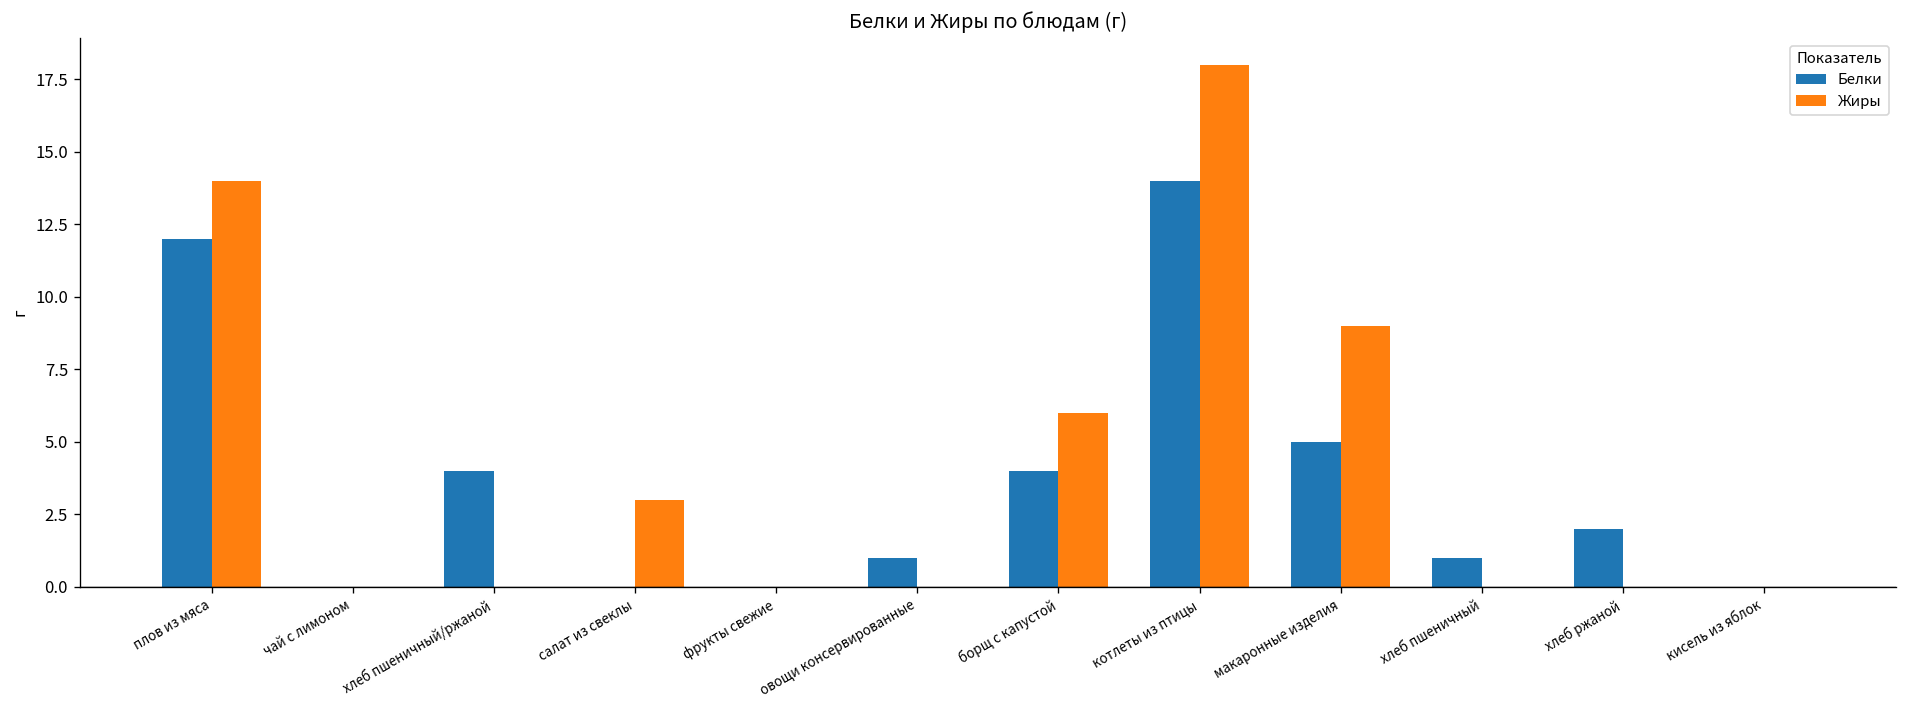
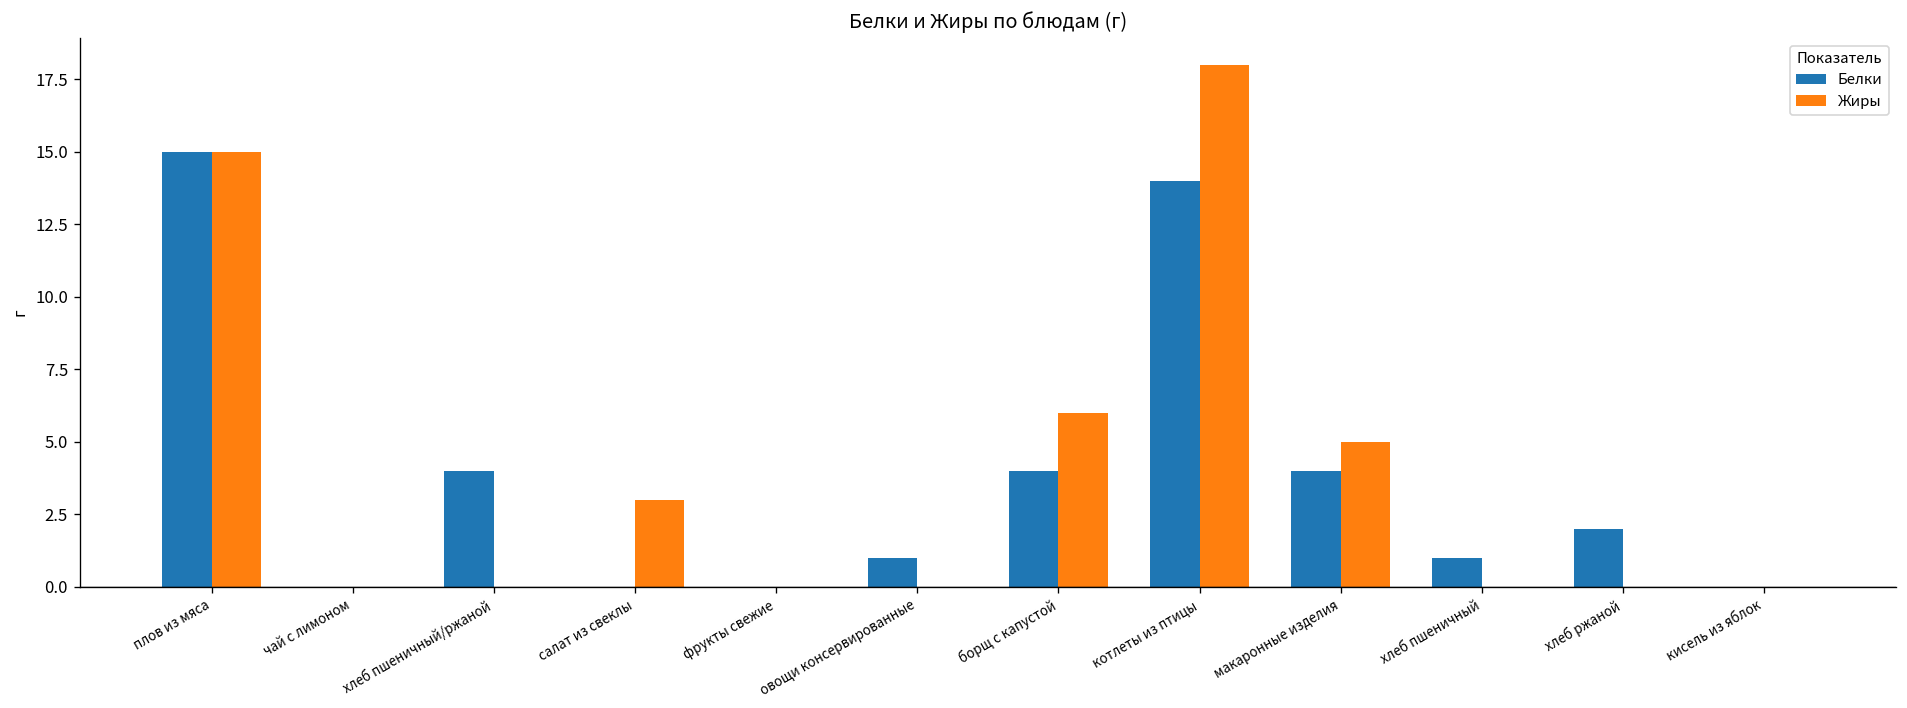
  {
    "Белки": {
-     "плов из мяса": 12,
+     "плов из мяса": 15,
      "чай с лимоном": 0,
      "хлеб пшеничный/ржаной": 4,
      "салат из свеклы": 0,
      "фрукты свежие": 0,
      "овощи консервированные": 1,
      "борщ с капустой": 4,
      "котлеты из птицы": 14,
-     "макаронные изделия": 5,
+     "макаронные изделия": 4,
      "хлеб пшеничный": 1,
      "хлеб ржаной": 2,
      "кисель из яблок": 0
    },
    "Жиры": {
-     "плов из мяса": 14,
+     "плов из мяса": 15,
      "чай с лимоном": 0,
      "хлеб пшеничный/ржаной": 0,
      "салат из свеклы": 3,
      "фрукты свежие": 0,
      "овощи консервированные": 0,
      "борщ с капустой": 6,
      "котлеты из птицы": 18,
-     "макаронные изделия": 9,
+     "макаронные изделия": 5,
      "хлеб пшеничный": 0,
      "хлеб ржаной": 0,
      "кисель из яблок": 0
    }
  }
